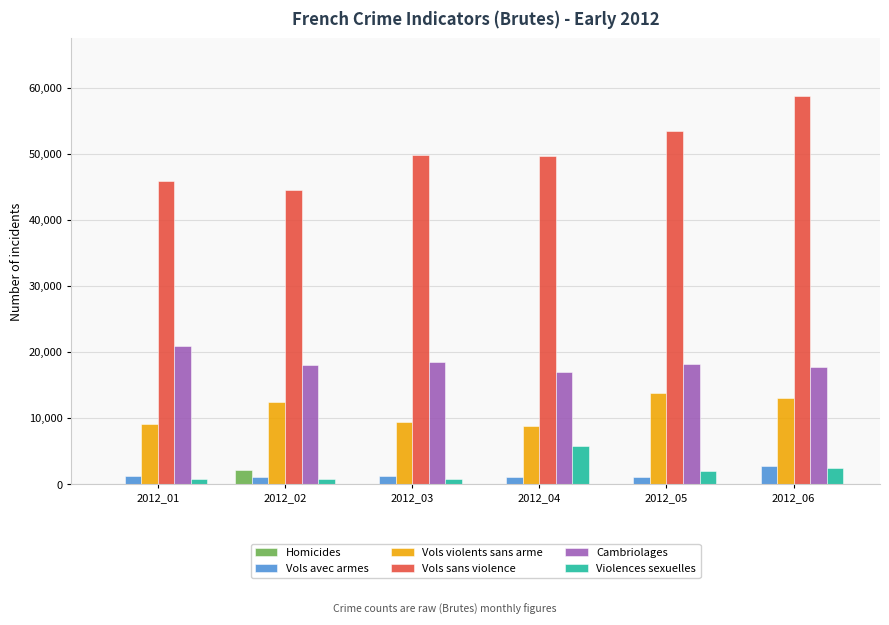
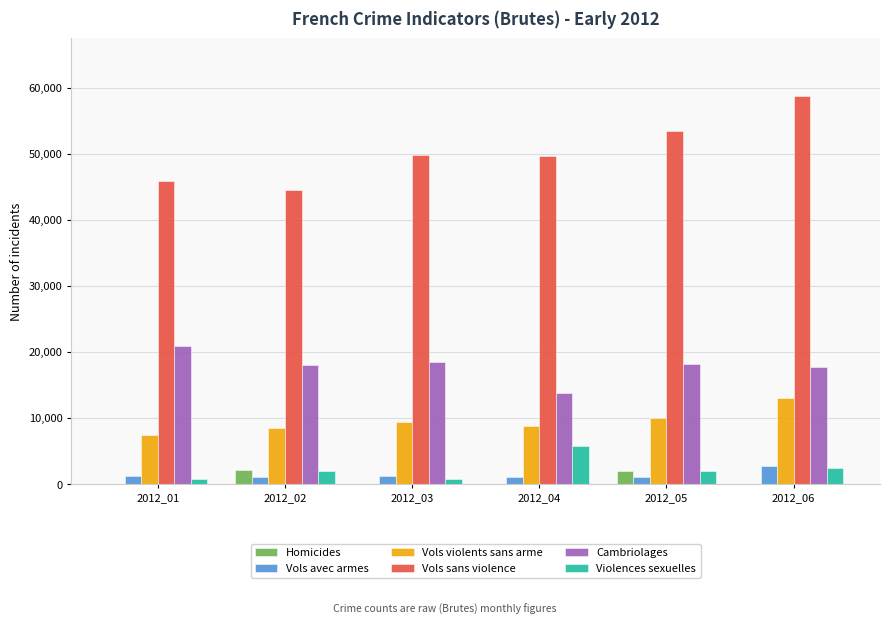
  {
    "Homicides": {
      "2012_02": "2,000",
-     "2012_05": "0"
+     "2012_05": "2,000"
    },
    "Vols avec armes": {
      "2012_01": "1,000",
      "2012_02": "1,000",
      "2012_03": "1,000",
      "2012_04": "1,000",
      "2012_05": "1,000",
      "2012_06": "3,000"
    },
    "Vols violents sans arme": {
-     "2012_01": "9,000",
-     "2012_02": "12,000",
+     "2012_01": "7,000",
+     "2012_02": "8,000",
      "2012_03": "10,000",
      "2012_04": "9,000",
-     "2012_05": "14,000",
+     "2012_05": "10,000",
      "2012_06": "13,000"
    },
    "Vols sans violence": {
      "2012_01": "46,000",
      "2012_02": "44,000",
      "2012_03": "50,000",
      "2012_04": "50,000",
      "2012_05": "53,000",
      "2012_06": "59,000"
    },
    "Cambriolages": {
      "2012_01": "21,000",
      "2012_02": "18,000",
      "2012_03": "19,000",
-     "2012_04": "17,000",
+     "2012_04": "14,000",
      "2012_05": "18,000",
      "2012_06": "18,000"
    },
    "Violences sexuelles": {
      "2012_01": "1,000",
-     "2012_02": "1,000",
+     "2012_02": "2,000",
      "2012_03": "1,000",
      "2012_04": "6,000",
      "2012_05": "2,000",
      "2012_06": "2,000"
    }
  }
